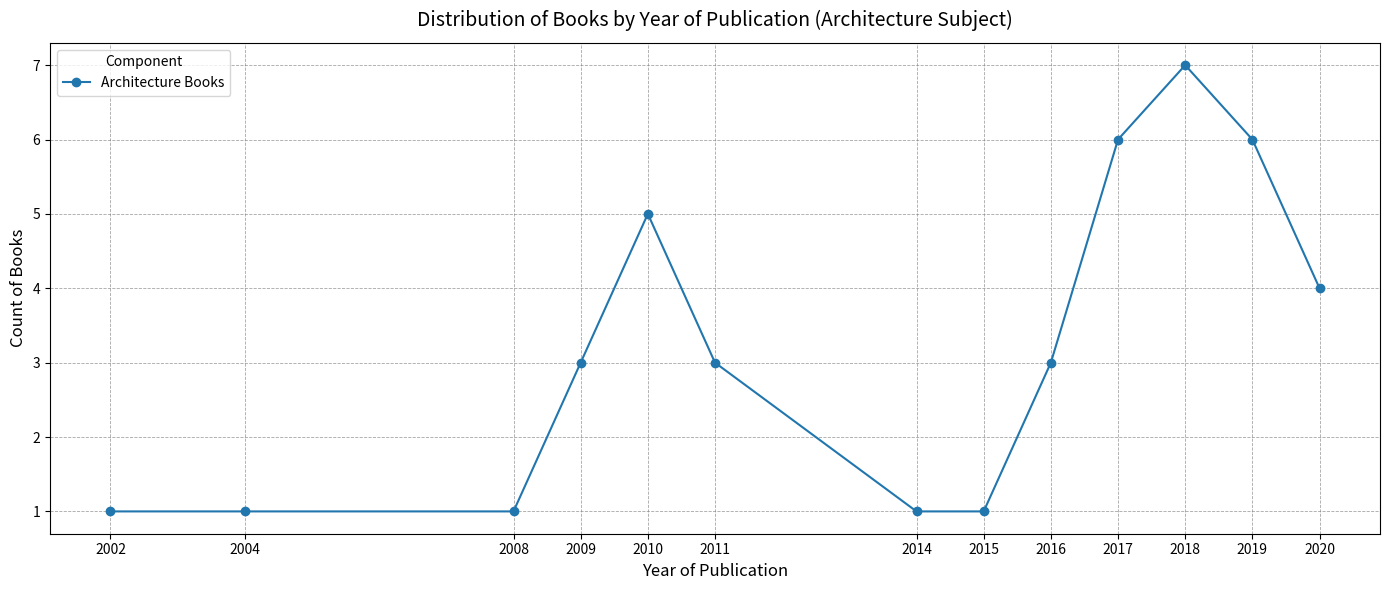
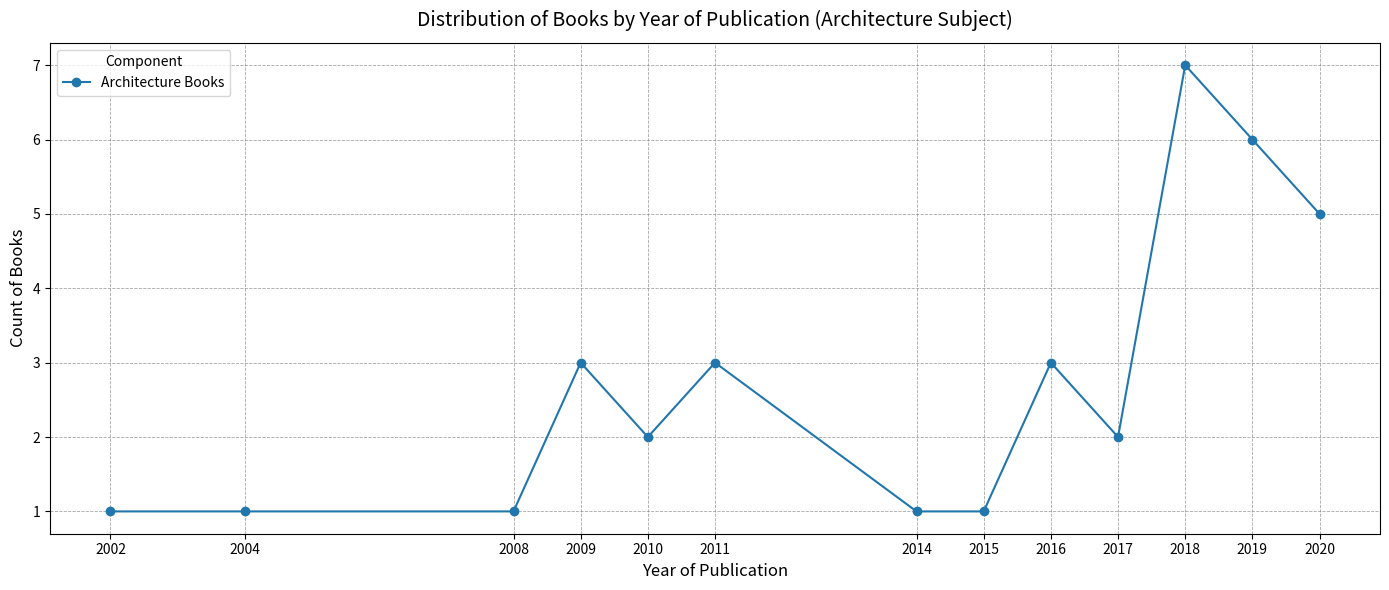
  {
    "2002": 1,
    "2004": 1,
    "2008": 1,
    "2009": 3,
-   "2010": 5,
+   "2010": 2,
    "2011": 3,
    "2014": 1,
    "2015": 1,
    "2016": 3,
-   "2017": 6,
+   "2017": 2,
    "2018": 7,
    "2019": 6,
-   "2020": 4
+   "2020": 5
  }
